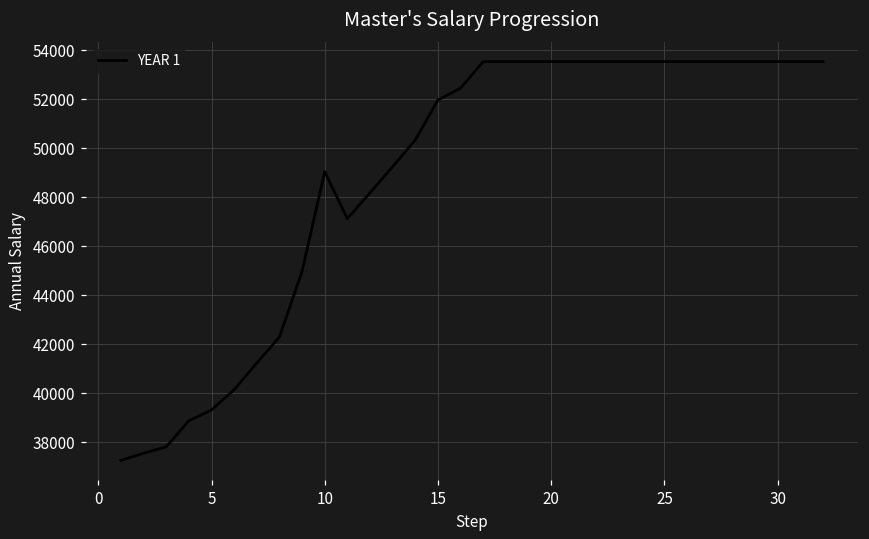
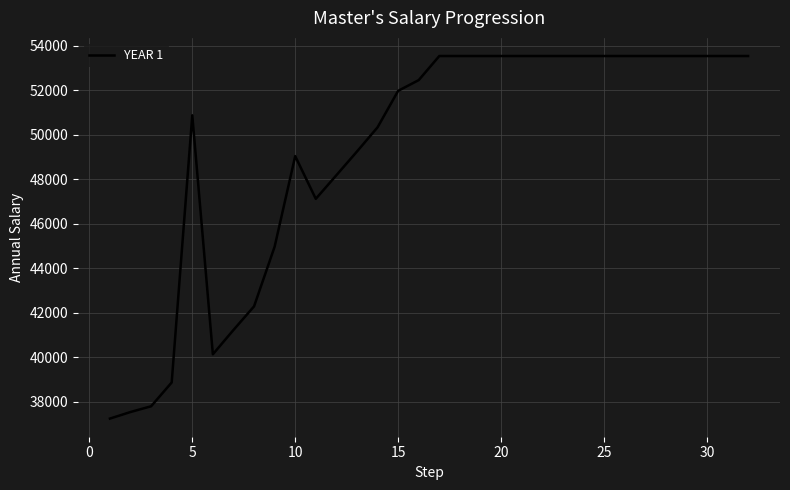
  {
-   "5": 39300,
+   "5": 50900,
    "10": 49000,
    "15": 52000,
    "20": 53500,
    "25": 53500,
    "30": 53500
  }
